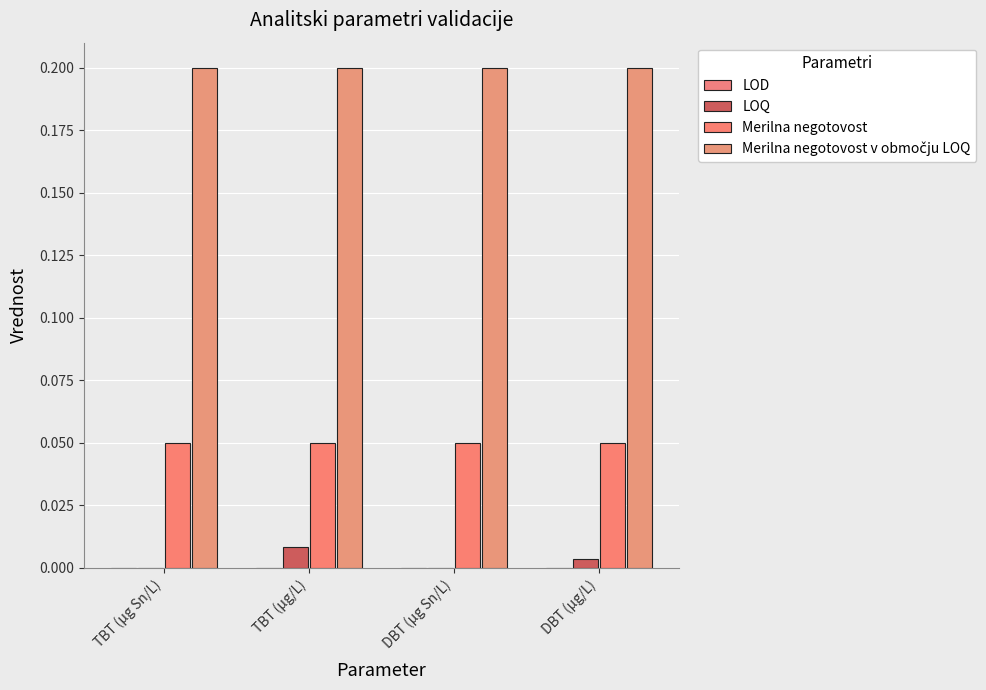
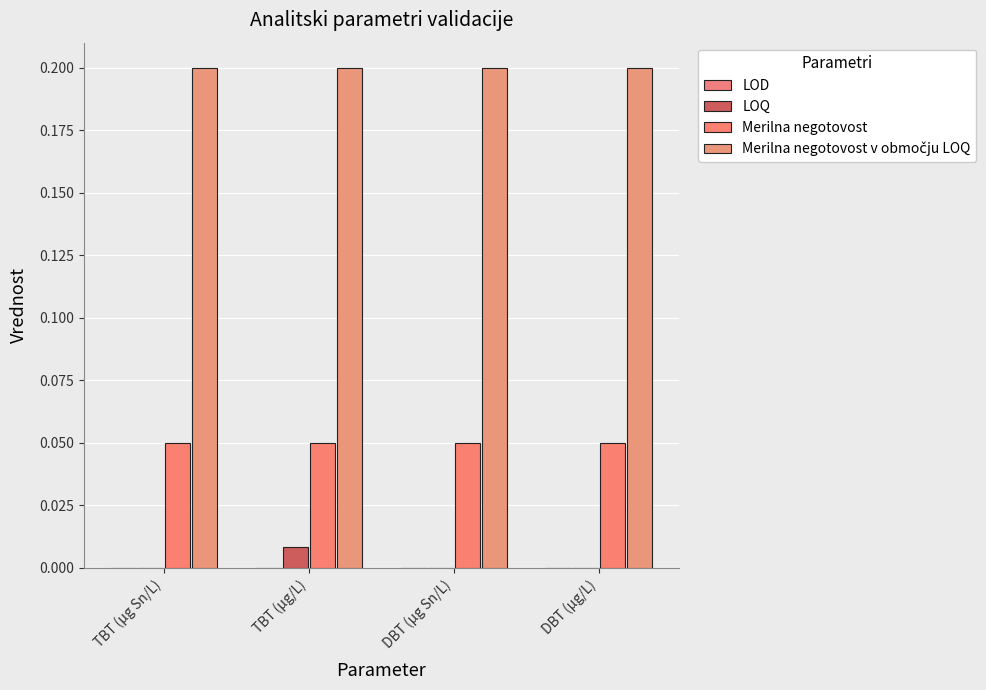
  {
    "LOQ": {
      "TBT (μg/L)": 0.008,
-     "DBT (μg/L)": 0.004
+     "DBT (μg/L)": 0.000
    }
  }
